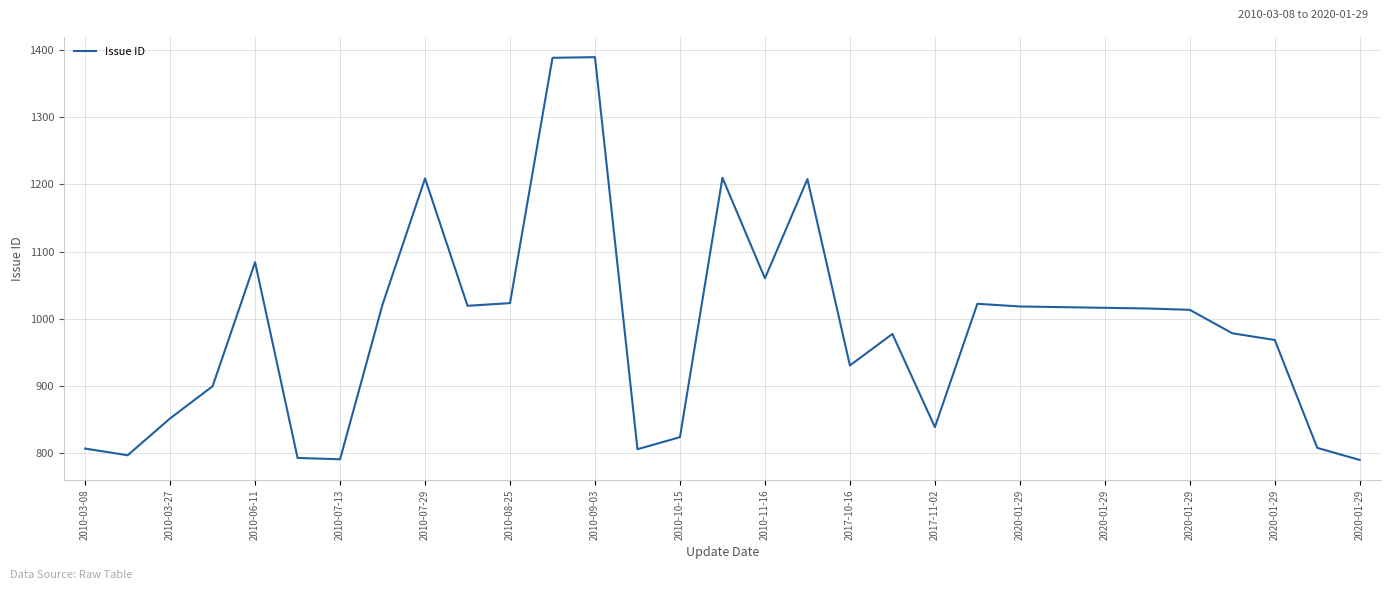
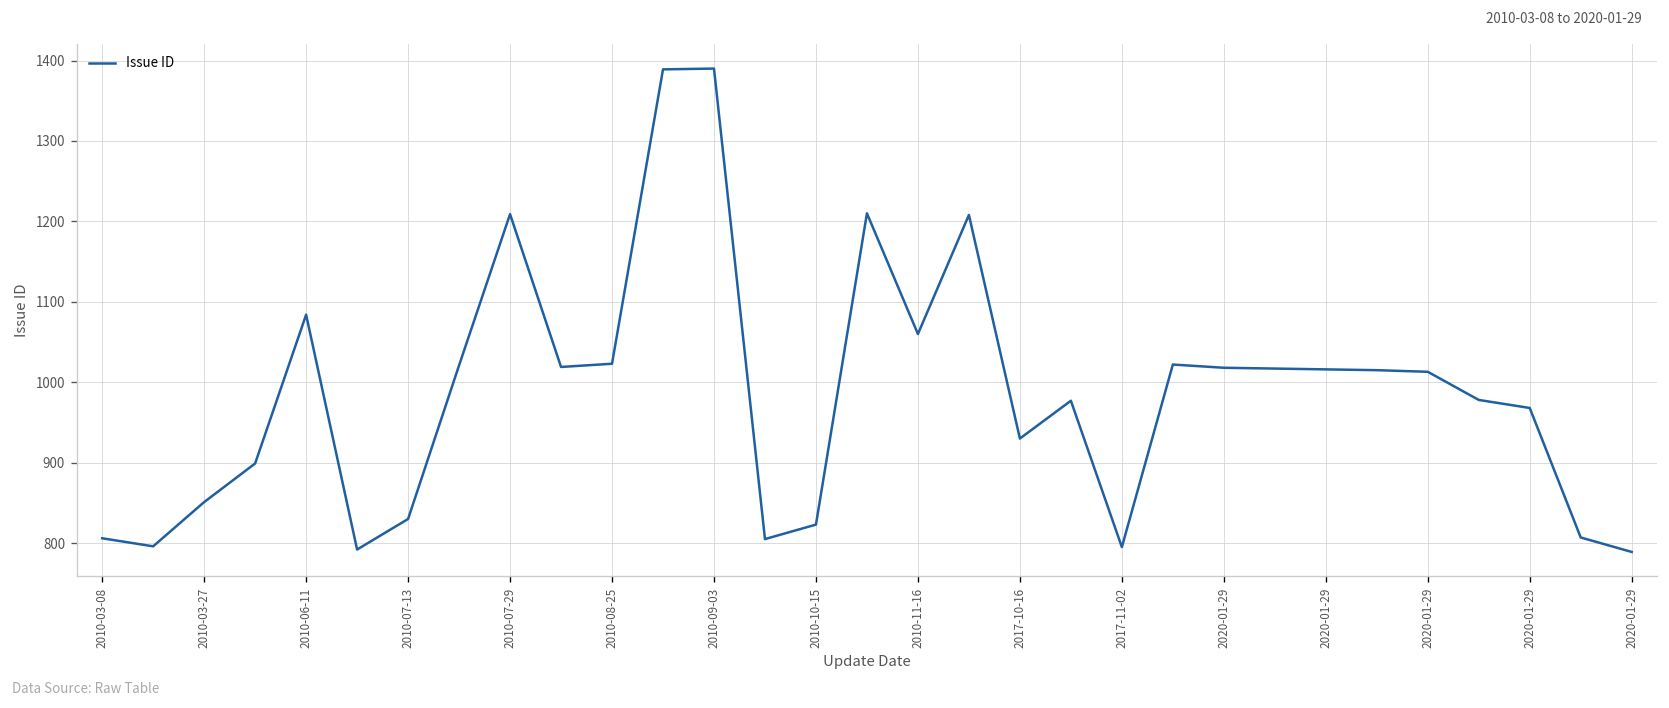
  {
-   "2010-07-13": 790,
+   "2010-07-13": 830,
    "2010-09-03": 1390,
    "2010-10-15": 820,
    "2010-11-16": 1060,
    "2017-10-16": 930,
-   "2017-11-02": 840
+   "2017-11-02": 800
  }
